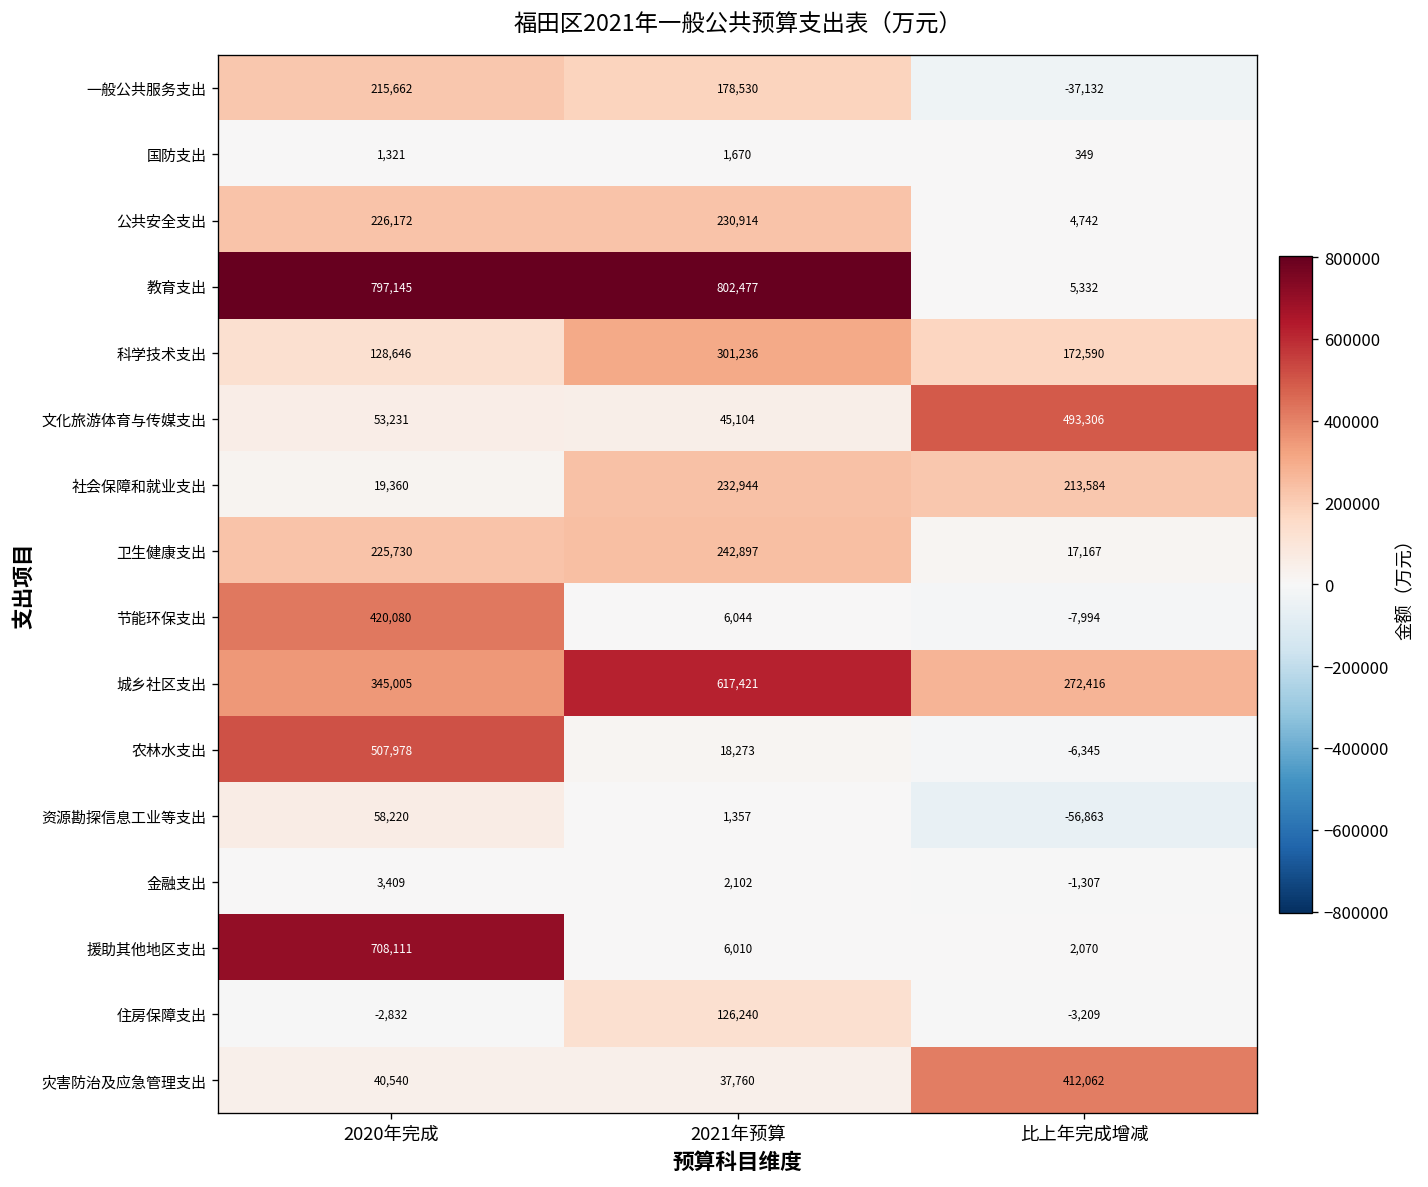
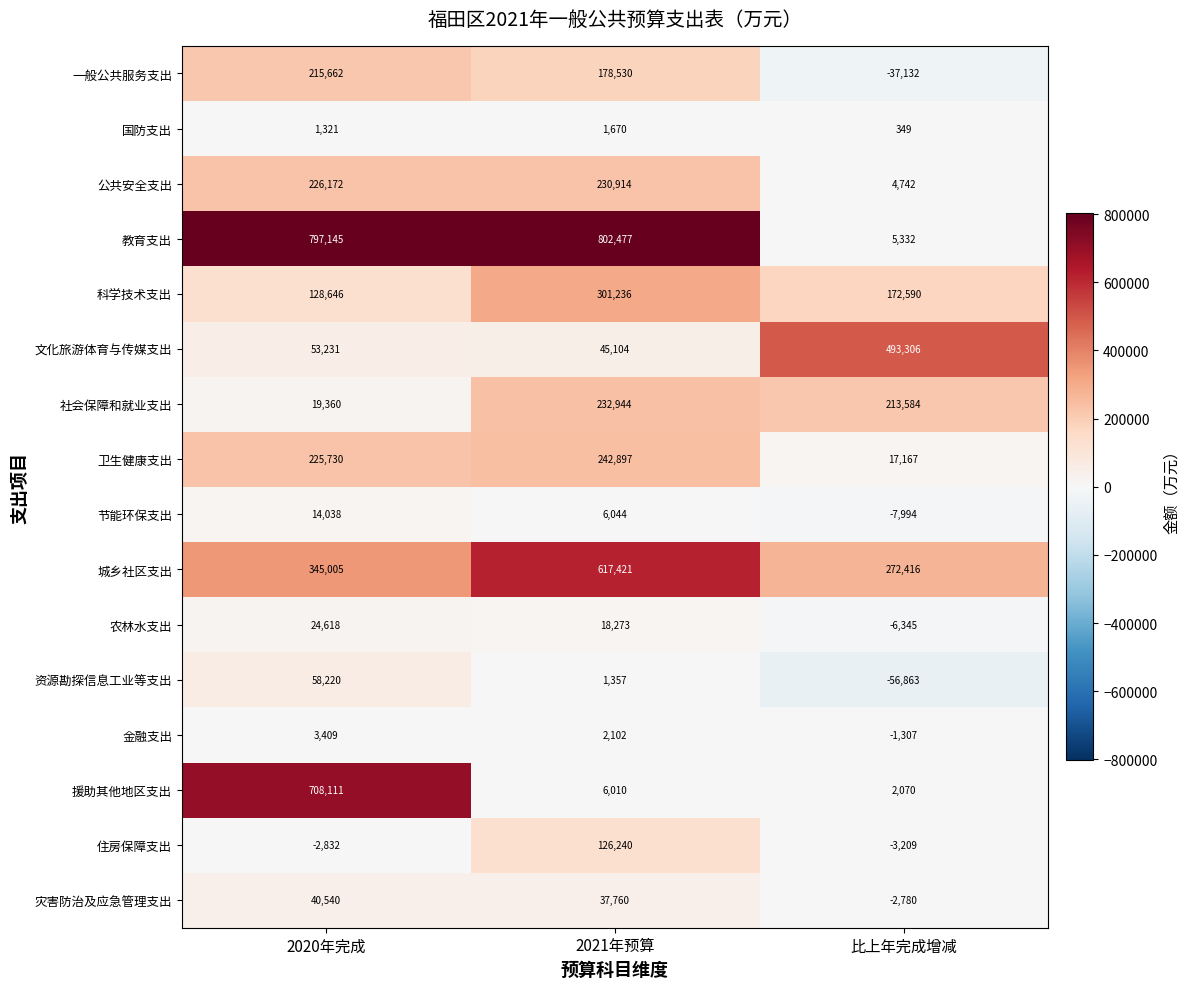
  {
    "一般公共服务支出": {
      "2020年完成": "215,662",
      "2021年预算": "178,530",
      "比上年完成增减": "-37,132"
    },
    "国防支出": {
      "2020年完成": "1,321",
      "2021年预算": "1,670",
      "比上年完成增减": "349"
    },
    "公共安全支出": {
      "2020年完成": "226,172",
      "2021年预算": "230,914",
      "比上年完成增减": "4,742"
    },
    "教育支出": {
      "2020年完成": "797,145",
      "2021年预算": "802,477",
      "比上年完成增减": "5,332"
    },
    "科学技术支出": {
      "2020年完成": "128,646",
      "2021年预算": "301,236",
      "比上年完成增减": "172,590"
    },
    "文化旅游体育与传媒支出": {
      "2020年完成": "53,231",
      "2021年预算": "45,104",
      "比上年完成增减": "493,306"
    },
    "社会保障和就业支出": {
      "2020年完成": "19,360",
      "2021年预算": "232,944",
      "比上年完成增减": "213,584"
    },
    "卫生健康支出": {
      "2020年完成": "225,730",
      "2021年预算": "242,897",
      "比上年完成增减": "17,167"
    },
    "节能环保支出": {
-     "2020年完成": "420,080",
+     "2020年完成": "14,038",
      "2021年预算": "6,044",
      "比上年完成增减": "-7,994"
    },
    "城乡社区支出": {
      "2020年完成": "345,005",
      "2021年预算": "617,421",
      "比上年完成增减": "272,416"
    },
    "农林水支出": {
-     "2020年完成": "507,978",
+     "2020年完成": "24,618",
      "2021年预算": "18,273",
      "比上年完成增减": "-6,345"
    },
    "资源勘探信息工业等支出": {
      "2020年完成": "58,220",
      "2021年预算": "1,357",
      "比上年完成增减": "-56,863"
    },
    "金融支出": {
      "2020年完成": "3,409",
      "2021年预算": "2,102",
      "比上年完成增减": "-1,307"
    },
    "援助其他地区支出": {
      "2020年完成": "708,111",
      "2021年预算": "6,010",
      "比上年完成增减": "2,070"
    },
    "住房保障支出": {
      "2020年完成": "-2,832",
      "2021年预算": "126,240",
      "比上年完成增减": "-3,209"
    },
    "灾害防治及应急管理支出": {
      "2020年完成": "40,540",
      "2021年预算": "37,760",
-     "比上年完成增减": "412,062"
+     "比上年完成增减": "-2,780"
    }
  }
